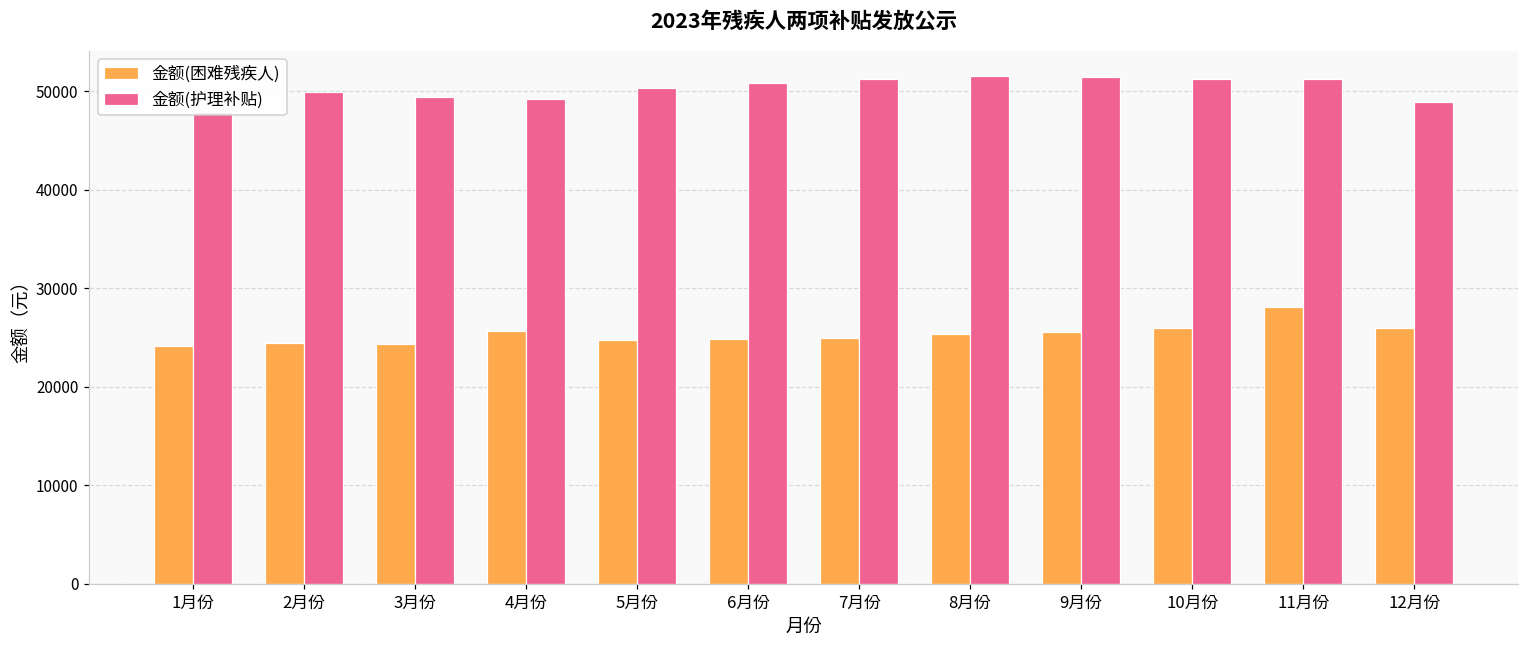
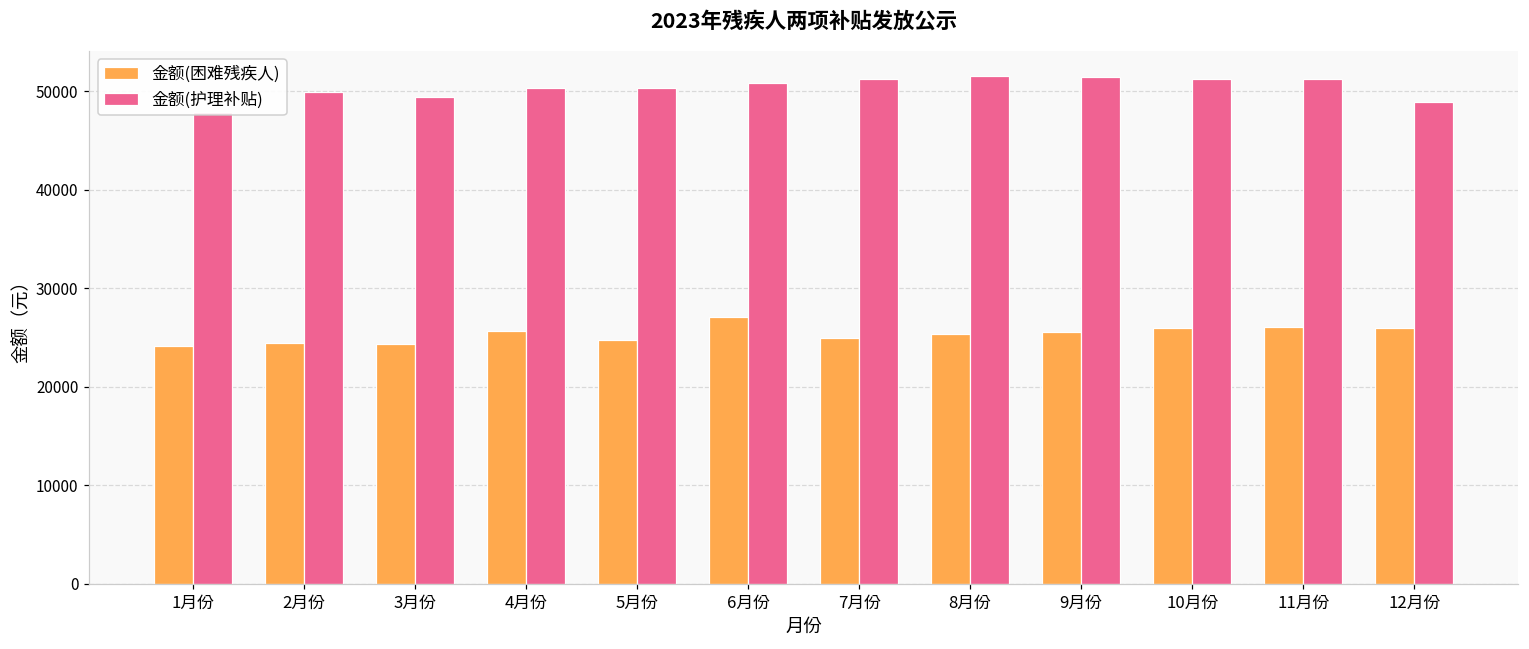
  {
    "金额(困难残疾人)": {
      "1月份": 24000,
      "2月份": 24000,
      "3月份": 24000,
      "4月份": 26000,
      "5月份": 25000,
-     "6月份": 25000,
+     "6月份": 27000,
      "7月份": 25000,
      "8月份": 25000,
      "9月份": 26000,
      "10月份": 26000,
-     "11月份": 28000,
+     "11月份": 26000,
      "12月份": 26000
    },
    "金额(护理补贴)": {
      "2月份": 50000,
      "3月份": 49000,
-     "4月份": 49000,
+     "4月份": 50000,
      "5月份": 50000,
      "6月份": 51000,
      "7月份": 51000,
      "8月份": 52000,
      "9月份": 51000,
      "10月份": 51000,
      "11月份": 51000,
      "12月份": 49000
    }
  }
